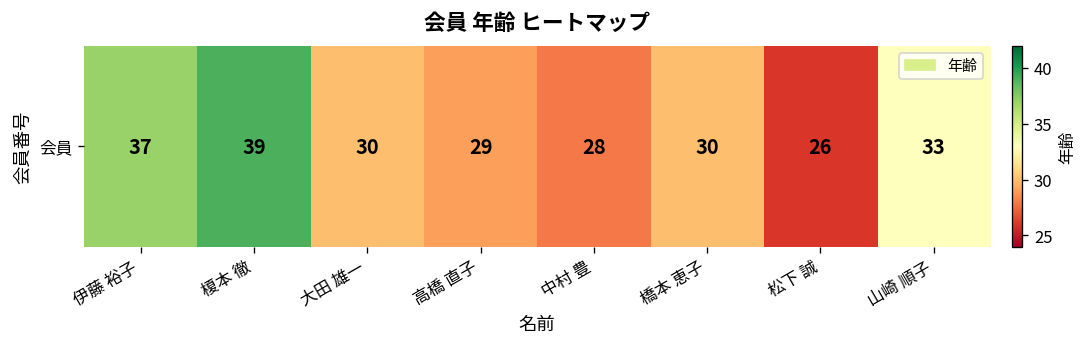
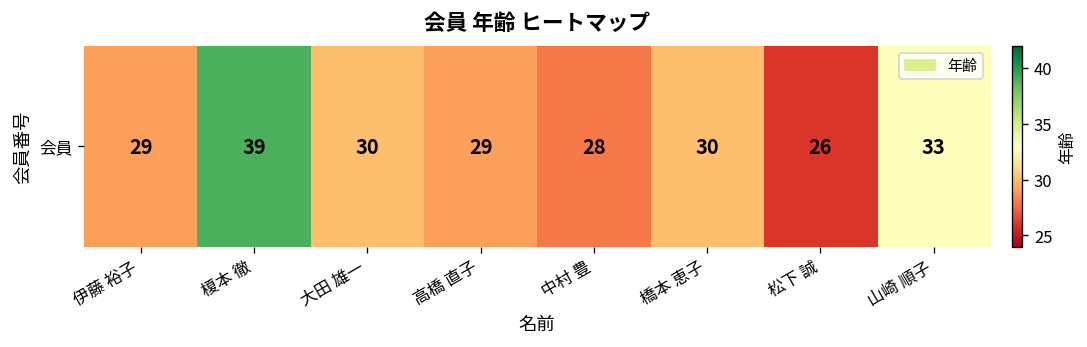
  {
    "会員": {
-     "伊藤 裕子": 37,
+     "伊藤 裕子": 29,
      "榎本 徹": 39,
      "大田 雄一": 30,
      "高橋 直子": 29,
      "中村 豊": 28,
      "橋本 恵子": 30,
      "松下 誠": 26,
      "山崎 順子": 33
    }
  }
